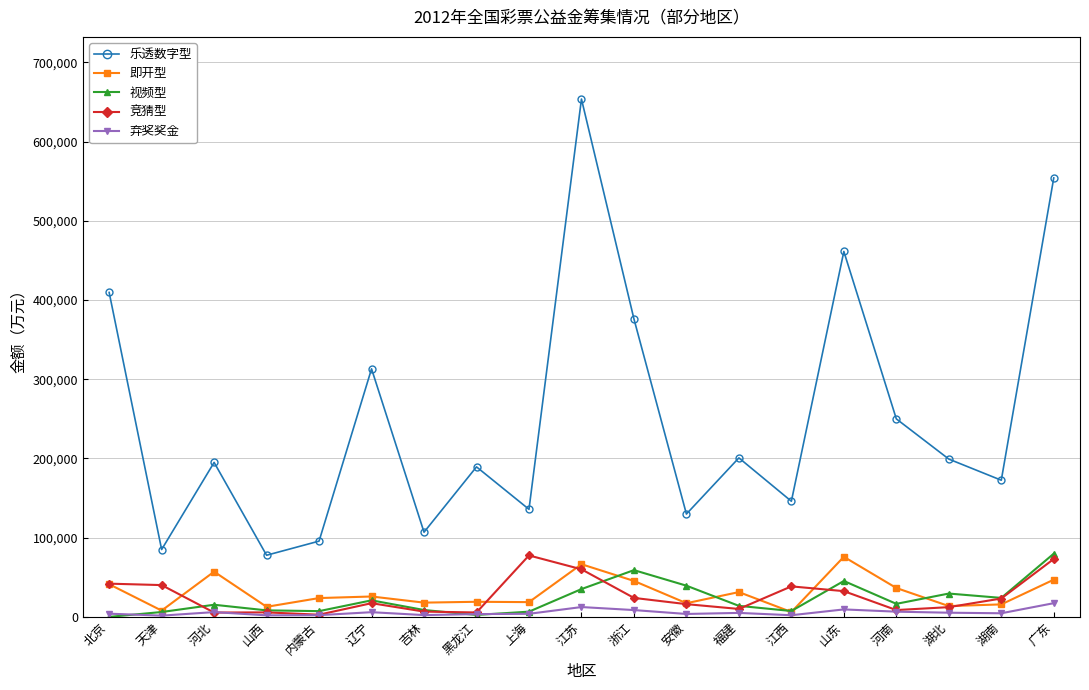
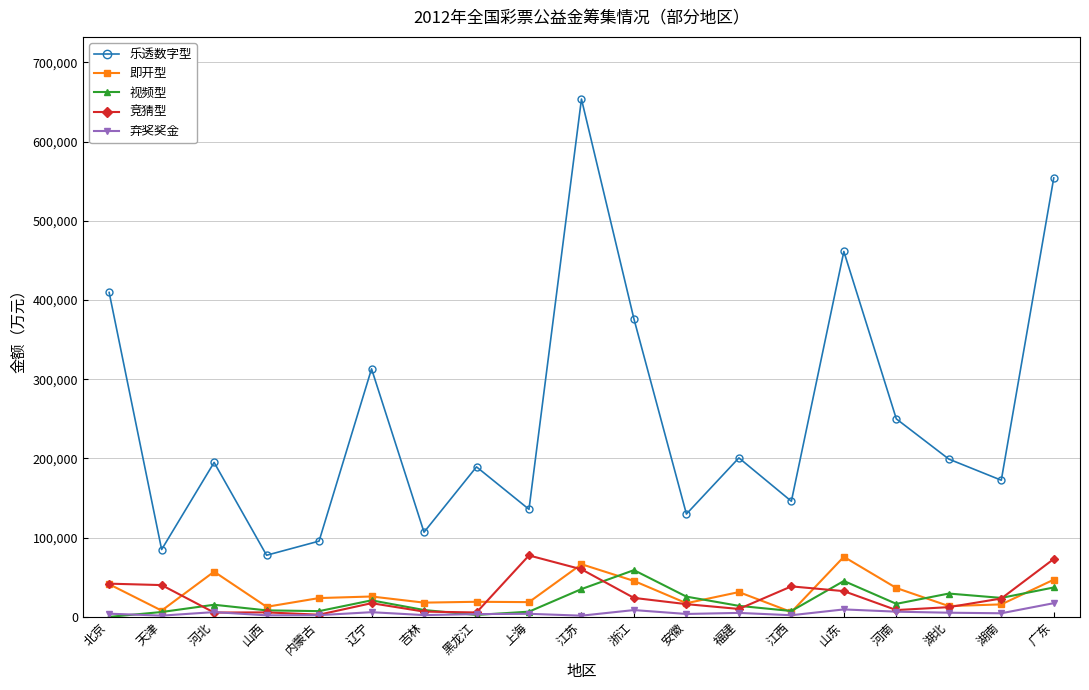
  {
    "乐透数字型": {
      "北京": "410,000",
      "天津": "90,000",
      "河北": "190,000",
      "山西": "80,000",
      "内蒙古": "100,000",
      "辽宁": "310,000",
      "吉林": "110,000",
      "黑龙江": "190,000",
      "上海": "140,000",
      "江苏": "650,000",
      "浙江": "380,000",
      "安徽": "130,000",
      "福建": "200,000",
      "江西": "150,000",
      "山东": "460,000",
      "河南": "250,000",
      "湖北": "200,000",
      "湖南": "170,000",
      "广东": "550,000"
    },
    "即开型": {
      "河北": "60,000",
      "山西": "10,000",
      "内蒙古": "20,000",
      "辽宁": "30,000",
      "吉林": "20,000",
      "黑龙江": "20,000",
      "上海": "20,000",
      "江苏": "70,000",
      "浙江": "50,000",
      "福建": "30,000",
      "山东": "80,000",
      "河南": "40,000",
      "湖南": "20,000",
      "广东": "50,000"
    },
    "视频型": {
      "北京": "0",
      "河北": "20,000",
      "内蒙古": "10,000",
      "辽宁": "20,000",
      "江苏": "40,000",
      "浙江": "60,000",
-     "安徽": "40,000",
+     "安徽": "30,000",
      "福建": "10,000",
      "山东": "50,000",
      "河南": "20,000",
      "湖北": "30,000",
-     "广东": "80,000"
+     "广东": "40,000"
    },
    "竞猜型": {
      "天津": "40,000",
      "辽宁": "20,000",
      "上海": "80,000",
      "江苏": "60,000",
      "浙江": "20,000",
      "福建": "10,000",
      "江西": "40,000",
      "山东": "30,000",
      "广东": "70,000"
    },
    "弃奖奖金": {
      "北京": "0",
      "天津": "0",
      "山西": "0",
      "辽宁": "10,000",
      "吉林": "0",
-     "江苏": "10,000",
+     "江苏": "0",
      "浙江": "10,000",
      "安徽": "0",
      "福建": "10,000",
      "江西": "0",
      "山东": "10,000",
      "湖北": "10,000",
      "湖南": "0",
      "广东": "20,000"
    }
  }
